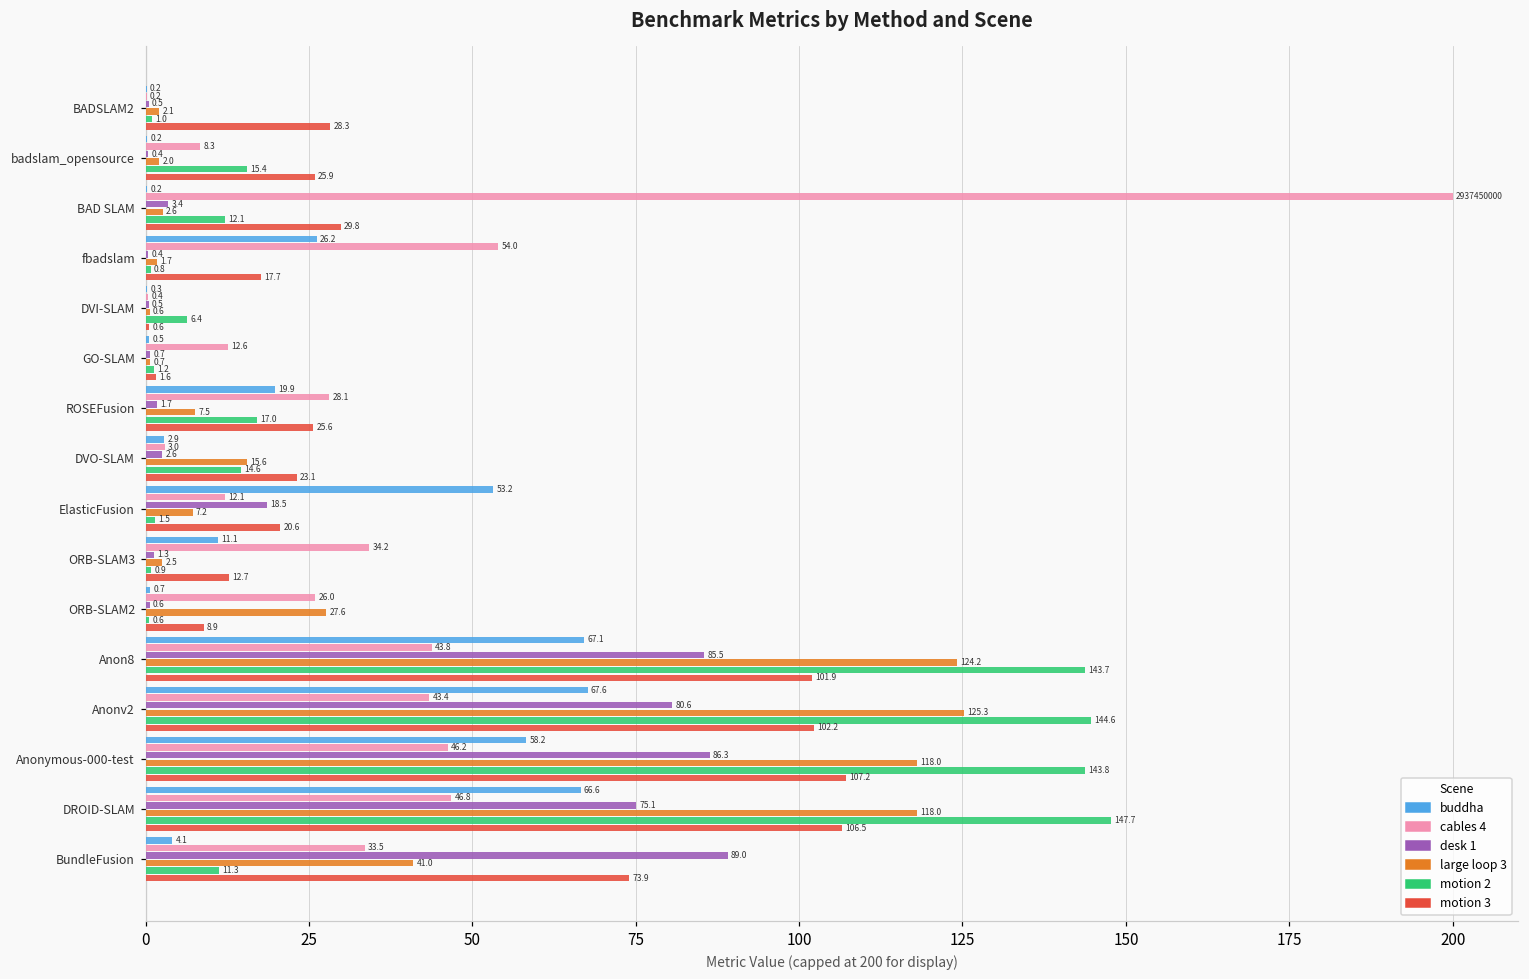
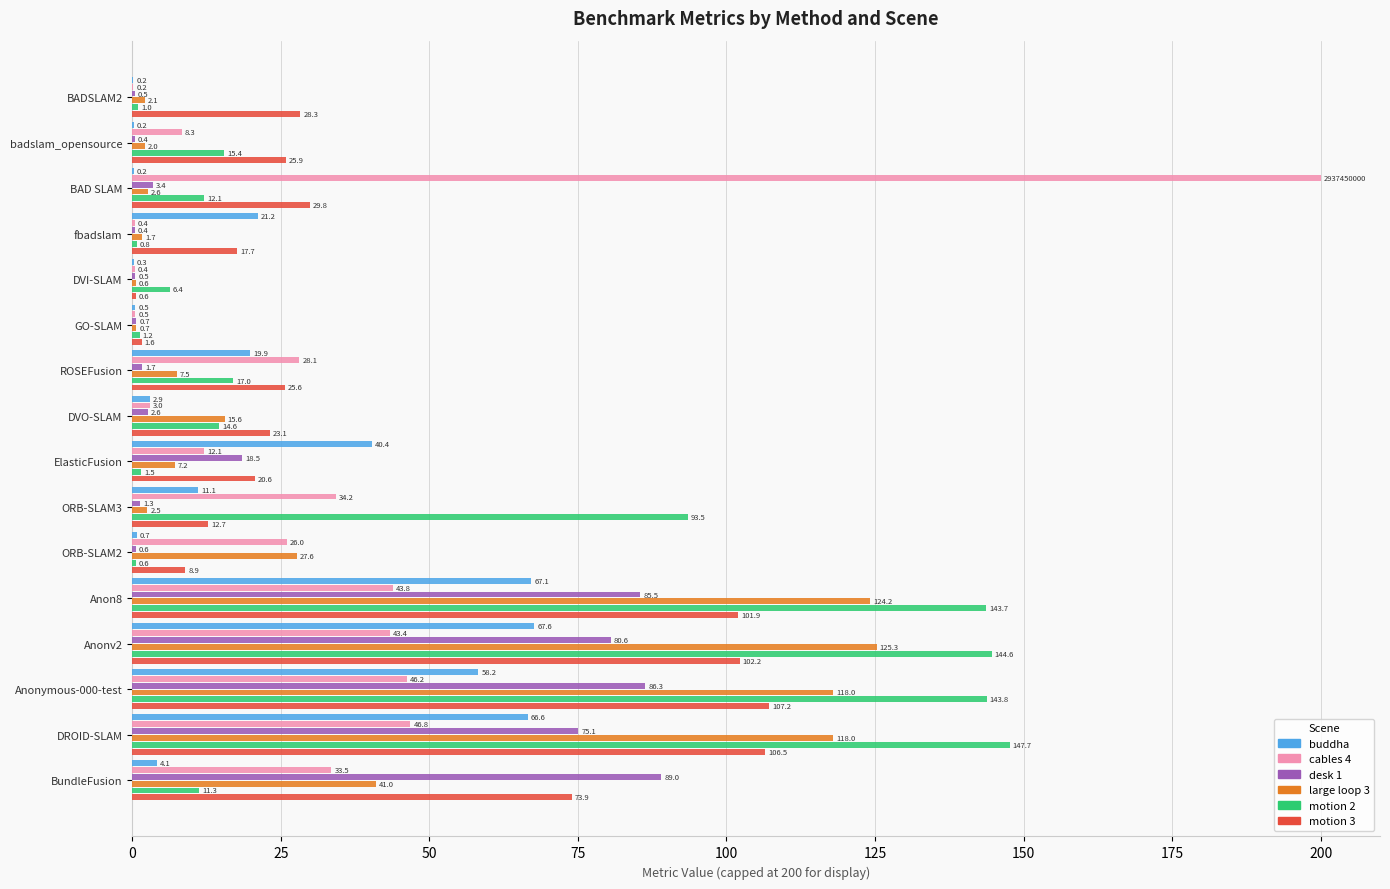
  {
    "buddha": {
      "BADSLAM2": 0.2,
      "badslam_opensource": 0.2,
      "BAD SLAM": 0.2,
-     "fbadslam": 26.2,
+     "fbadslam": 21.2,
      "DVI-SLAM": 0.3,
      "GO-SLAM": 0.5,
      "ROSEFusion": 19.9,
      "DVO-SLAM": 2.9,
-     "ElasticFusion": 53.2,
+     "ElasticFusion": 40.4,
      "ORB-SLAM3": 11.1,
      "ORB-SLAM2": 0.7,
      "Anon8": 67.1,
      "Anonv2": 67.6,
      "Anonymous-000-test": 58.2,
      "DROID-SLAM": 66.6,
      "BundleFusion": 4.1
    },
    "cables 4": {
      "badslam_opensource": 8.3,
-     "fbadslam": 54.0,
+     "fbadslam": 0.4,
      "DVI-SLAM": 0.4,
-     "GO-SLAM": 12.6,
+     "GO-SLAM": 0.5,
      "ROSEFusion": 28.1,
      "DVO-SLAM": 3.0,
      "ElasticFusion": 12.1,
      "ORB-SLAM3": 34.2,
      "ORB-SLAM2": 26.0,
      "Anon8": 43.8,
      "Anonv2": 43.4,
      "Anonymous-000-test": 46.2,
      "DROID-SLAM": 46.8,
      "BundleFusion": 33.5
    },
    "desk 1": {
      "BADSLAM2": 0.5,
      "badslam_opensource": 0.4,
      "BAD SLAM": 3.4,
      "fbadslam": 0.4,
      "DVI-SLAM": 0.5,
      "GO-SLAM": 0.7,
      "ROSEFusion": 1.7,
      "DVO-SLAM": 2.6,
      "ElasticFusion": 18.5,
      "ORB-SLAM3": 1.3,
      "ORB-SLAM2": 0.6,
      "Anon8": 85.5,
      "Anonv2": 80.6,
      "Anonymous-000-test": 86.3,
      "DROID-SLAM": 75.1,
      "BundleFusion": 89.0
    },
    "motion 2": {
      "BADSLAM2": 1.0,
      "badslam_opensource": 15.4,
      "BAD SLAM": 12.1,
      "fbadslam": 0.8,
      "DVI-SLAM": 6.4,
      "GO-SLAM": 1.2,
      "ROSEFusion": 17.0,
      "DVO-SLAM": 14.6,
      "ElasticFusion": 1.5,
-     "ORB-SLAM3": 0.9,
+     "ORB-SLAM3": 93.5,
      "ORB-SLAM2": 0.6,
      "Anon8": 143.7,
      "Anonv2": 144.6,
      "Anonymous-000-test": 143.8,
      "DROID-SLAM": 147.7,
      "BundleFusion": 11.3
    }
  }
